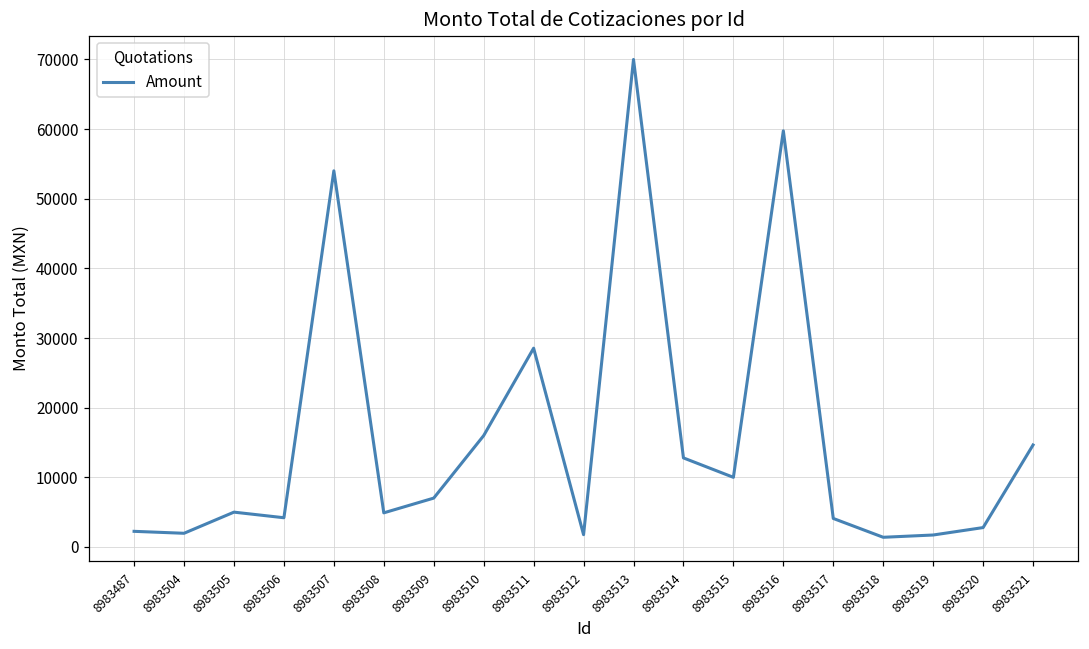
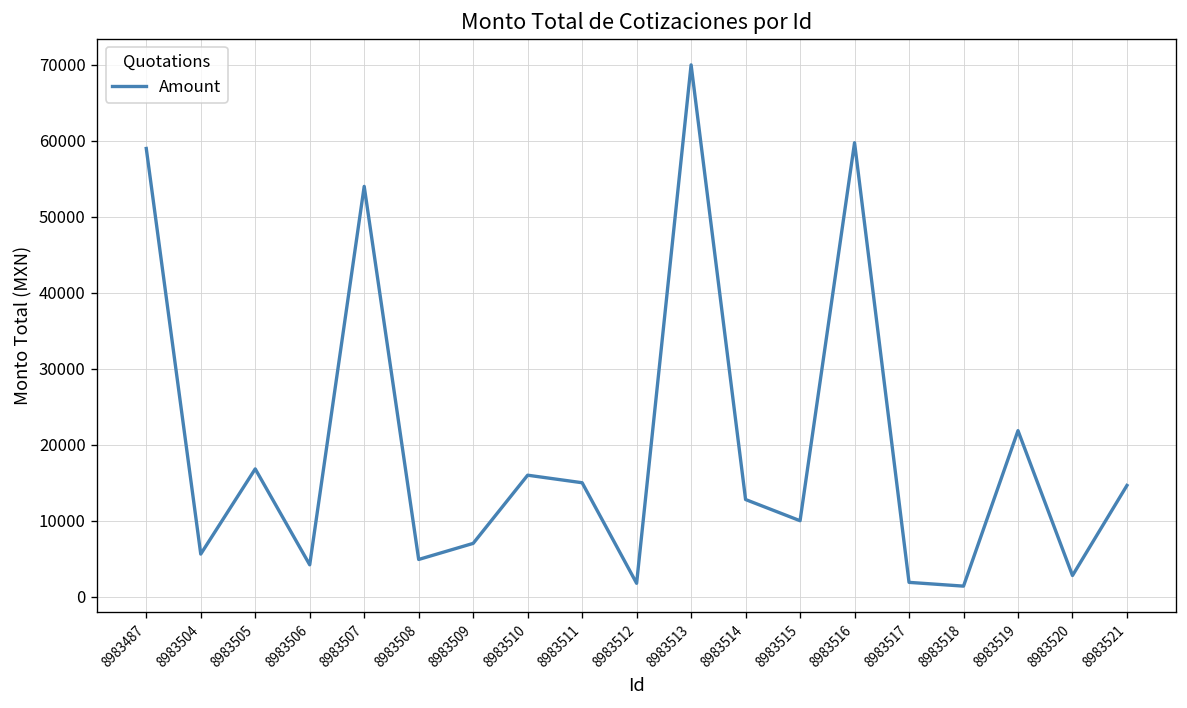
  {
-   "8983487": 2000,
-   "8983504": 2000,
-   "8983505": 5000,
+   "8983487": 59000,
+   "8983504": 6000,
+   "8983505": 17000,
    "8983506": 4000,
    "8983507": 54000,
    "8983508": 5000,
    "8983509": 7000,
    "8983510": 16000,
-   "8983511": 29000,
+   "8983511": 15000,
    "8983512": 2000,
    "8983513": 70000,
    "8983514": 13000,
    "8983515": 10000,
    "8983516": 60000,
-   "8983517": 4000,
+   "8983517": 2000,
    "8983518": 1000,
-   "8983519": 2000,
+   "8983519": 22000,
    "8983520": 3000,
    "8983521": 15000
  }
